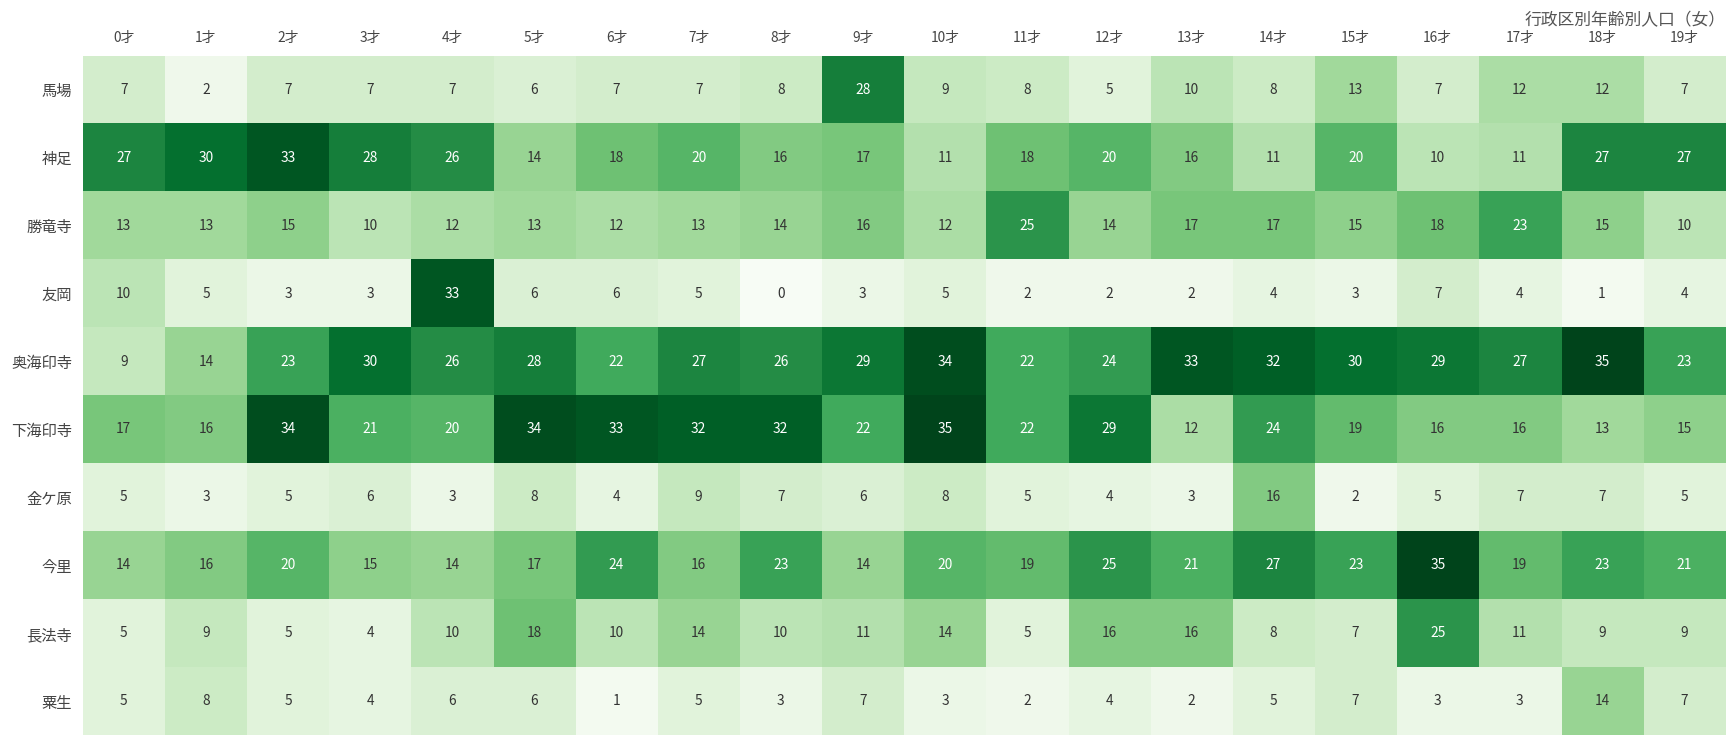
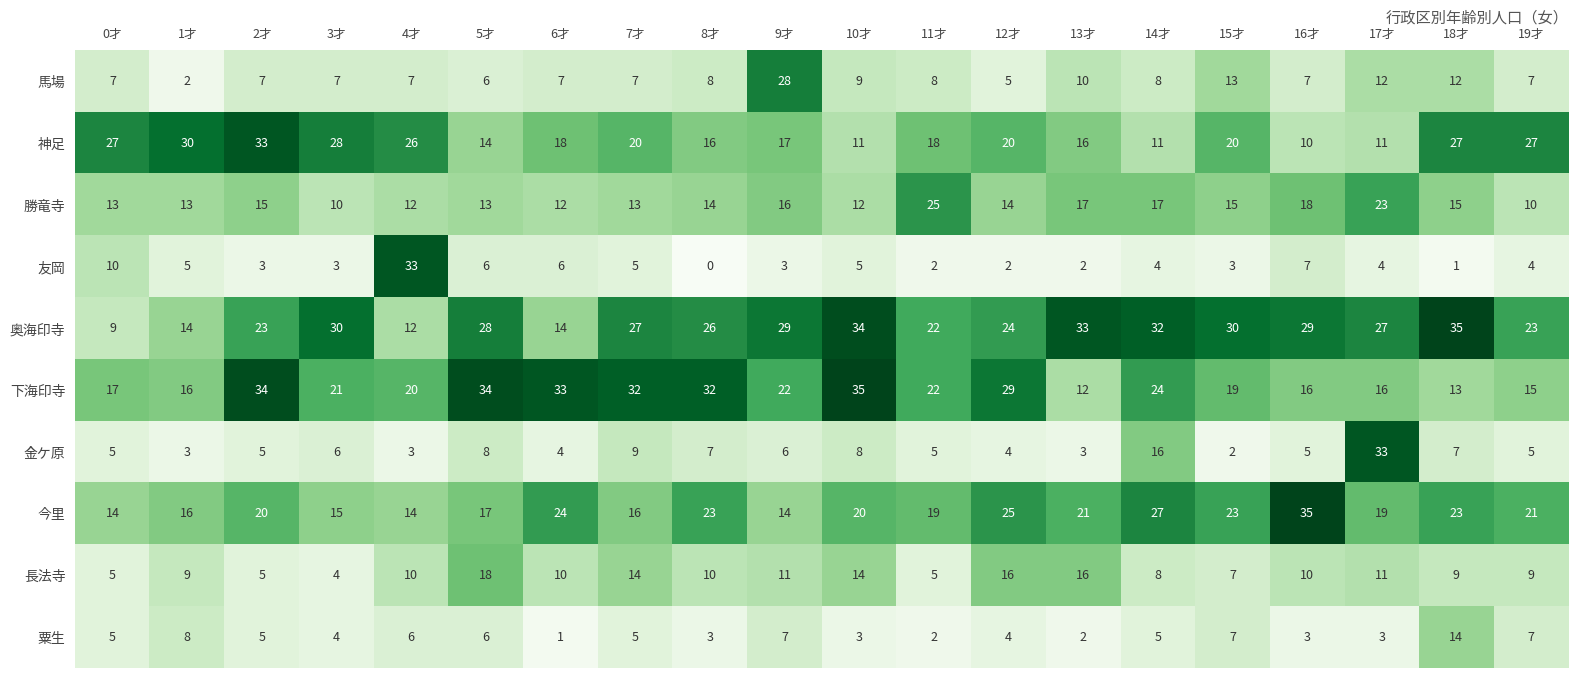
  {
    "馬場": {
      "0才": 7,
      "1才": 2,
      "2才": 7,
      "3才": 7,
      "4才": 7,
      "5才": 6,
      "6才": 7,
      "7才": 7,
      "8才": 8,
      "9才": 28,
      "10才": 9,
      "11才": 8,
      "12才": 5,
      "13才": 10,
      "14才": 8,
      "15才": 13,
      "16才": 7,
      "17才": 12,
      "18才": 12,
      "19才": 7
    },
    "神足": {
      "0才": 27,
      "1才": 30,
      "2才": 33,
      "3才": 28,
      "4才": 26,
      "5才": 14,
      "6才": 18,
      "7才": 20,
      "8才": 16,
      "9才": 17,
      "10才": 11,
      "11才": 18,
      "12才": 20,
      "13才": 16,
      "14才": 11,
      "15才": 20,
      "16才": 10,
      "17才": 11,
      "18才": 27,
      "19才": 27
    },
    "勝竜寺": {
      "0才": 13,
      "1才": 13,
      "2才": 15,
      "3才": 10,
      "4才": 12,
      "5才": 13,
      "6才": 12,
      "7才": 13,
      "8才": 14,
      "9才": 16,
      "10才": 12,
      "11才": 25,
      "12才": 14,
      "13才": 17,
      "14才": 17,
      "15才": 15,
      "16才": 18,
      "17才": 23,
      "18才": 15,
      "19才": 10
    },
    "友岡": {
      "0才": 10,
      "1才": 5,
      "2才": 3,
      "3才": 3,
      "4才": 33,
      "5才": 6,
      "6才": 6,
      "7才": 5,
      "8才": 0,
      "9才": 3,
      "10才": 5,
      "11才": 2,
      "12才": 2,
      "13才": 2,
      "14才": 4,
      "15才": 3,
      "16才": 7,
      "17才": 4,
      "18才": 1,
      "19才": 4
    },
    "奥海印寺": {
      "0才": 9,
      "1才": 14,
      "2才": 23,
      "3才": 30,
-     "4才": 26,
+     "4才": 12,
      "5才": 28,
-     "6才": 22,
+     "6才": 14,
      "7才": 27,
      "8才": 26,
      "9才": 29,
      "10才": 34,
      "11才": 22,
      "12才": 24,
      "13才": 33,
      "14才": 32,
      "15才": 30,
      "16才": 29,
      "17才": 27,
      "18才": 35,
      "19才": 23
    },
    "下海印寺": {
      "0才": 17,
      "1才": 16,
      "2才": 34,
      "3才": 21,
      "4才": 20,
      "5才": 34,
      "6才": 33,
      "7才": 32,
      "8才": 32,
      "9才": 22,
      "10才": 35,
      "11才": 22,
      "12才": 29,
      "13才": 12,
      "14才": 24,
      "15才": 19,
      "16才": 16,
      "17才": 16,
      "18才": 13,
      "19才": 15
    },
    "金ケ原": {
      "0才": 5,
      "1才": 3,
      "2才": 5,
      "3才": 6,
      "4才": 3,
      "5才": 8,
      "6才": 4,
      "7才": 9,
      "8才": 7,
      "9才": 6,
      "10才": 8,
      "11才": 5,
      "12才": 4,
      "13才": 3,
      "14才": 16,
      "15才": 2,
      "16才": 5,
-     "17才": 7,
+     "17才": 33,
      "18才": 7,
      "19才": 5
    },
    "今里": {
      "0才": 14,
      "1才": 16,
      "2才": 20,
      "3才": 15,
      "4才": 14,
      "5才": 17,
      "6才": 24,
      "7才": 16,
      "8才": 23,
      "9才": 14,
      "10才": 20,
      "11才": 19,
      "12才": 25,
      "13才": 21,
      "14才": 27,
      "15才": 23,
      "16才": 35,
      "17才": 19,
      "18才": 23,
      "19才": 21
    },
    "長法寺": {
      "0才": 5,
      "1才": 9,
      "2才": 5,
      "3才": 4,
      "4才": 10,
      "5才": 18,
      "6才": 10,
      "7才": 14,
      "8才": 10,
      "9才": 11,
      "10才": 14,
      "11才": 5,
      "12才": 16,
      "13才": 16,
      "14才": 8,
      "15才": 7,
-     "16才": 25,
+     "16才": 10,
      "17才": 11,
      "18才": 9,
      "19才": 9
    },
    "粟生": {
      "0才": 5,
      "1才": 8,
      "2才": 5,
      "3才": 4,
      "4才": 6,
      "5才": 6,
      "6才": 1,
      "7才": 5,
      "8才": 3,
      "9才": 7,
      "10才": 3,
      "11才": 2,
      "12才": 4,
      "13才": 2,
      "14才": 5,
      "15才": 7,
      "16才": 3,
      "17才": 3,
      "18才": 14,
      "19才": 7
    }
  }
